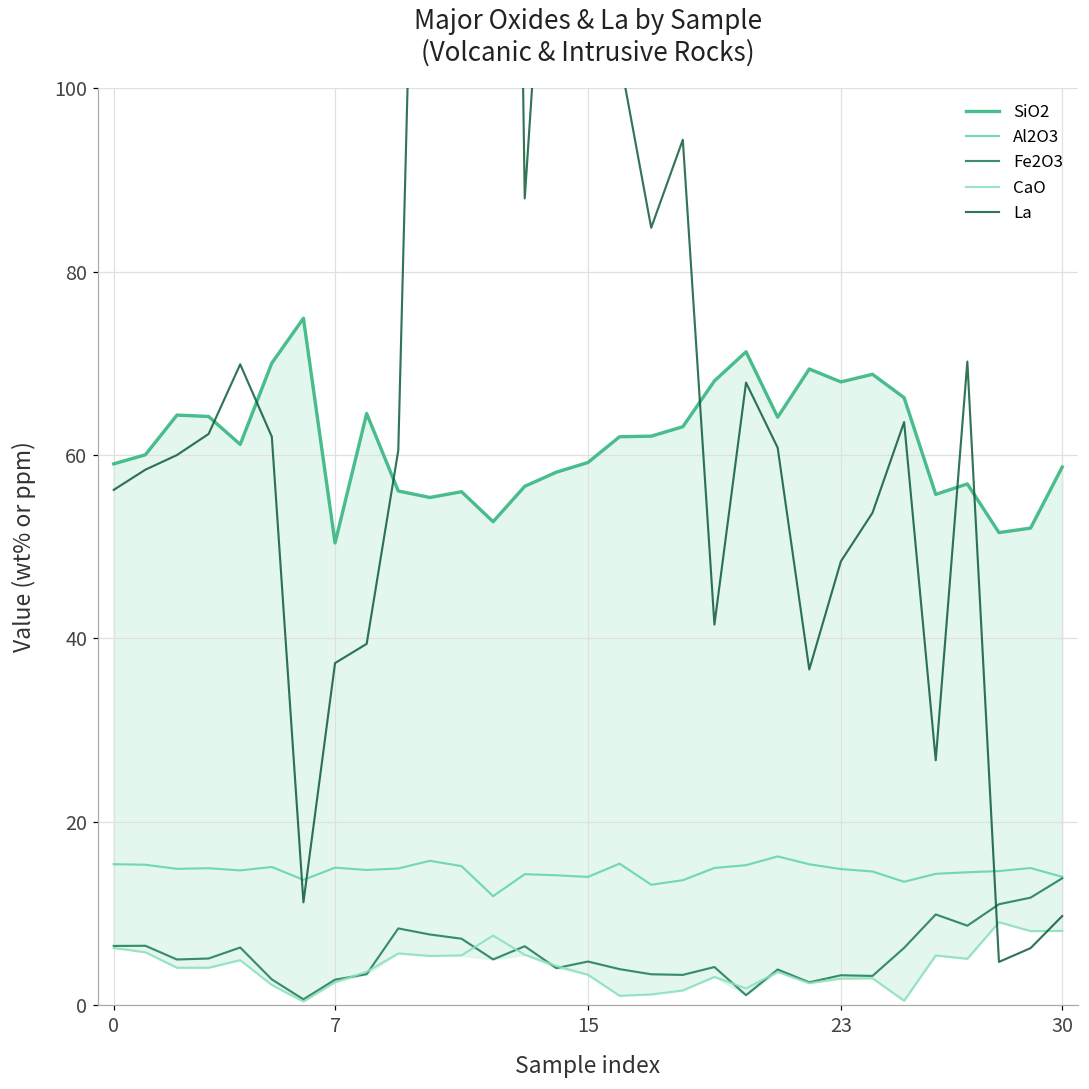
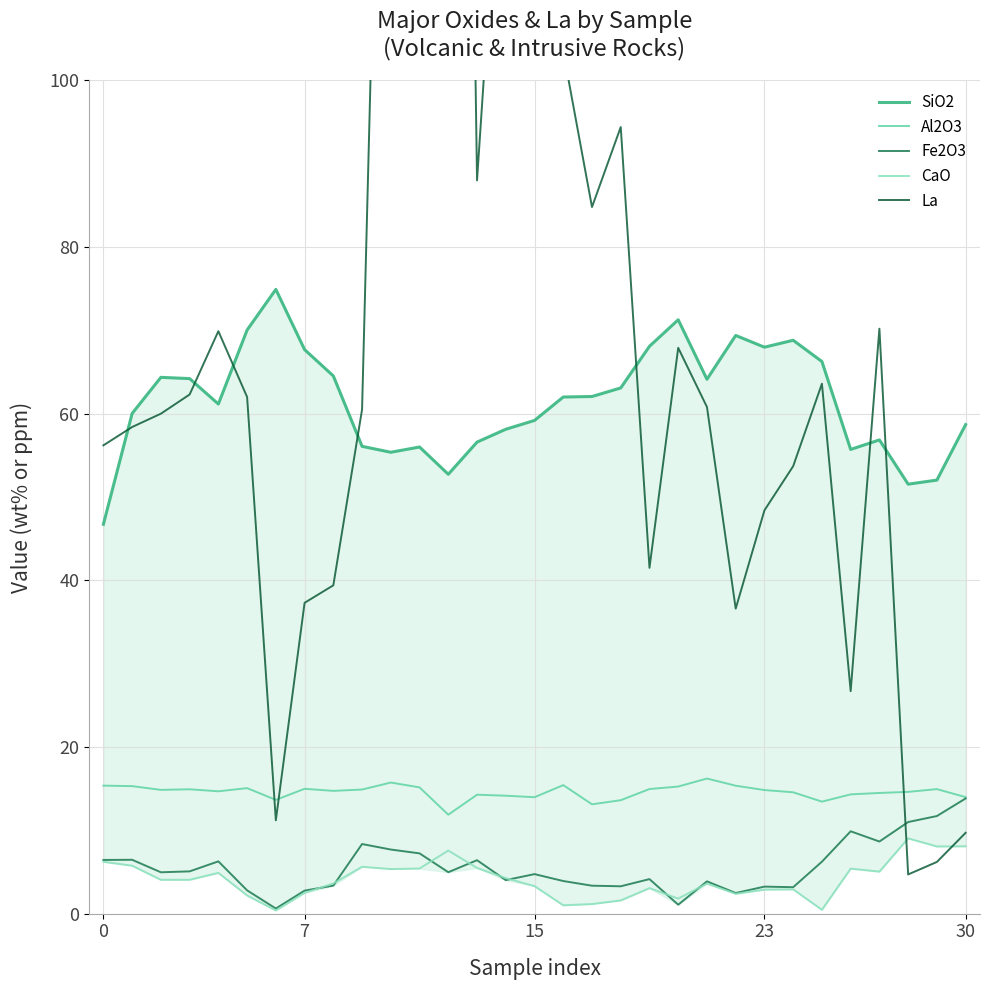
  {
    "SiO2": {
-     "0": 59,
-     "7": 50,
+     "0": 47,
+     "7": 68,
      "15": 59,
      "23": 68,
      "30": 59
    }
  }
